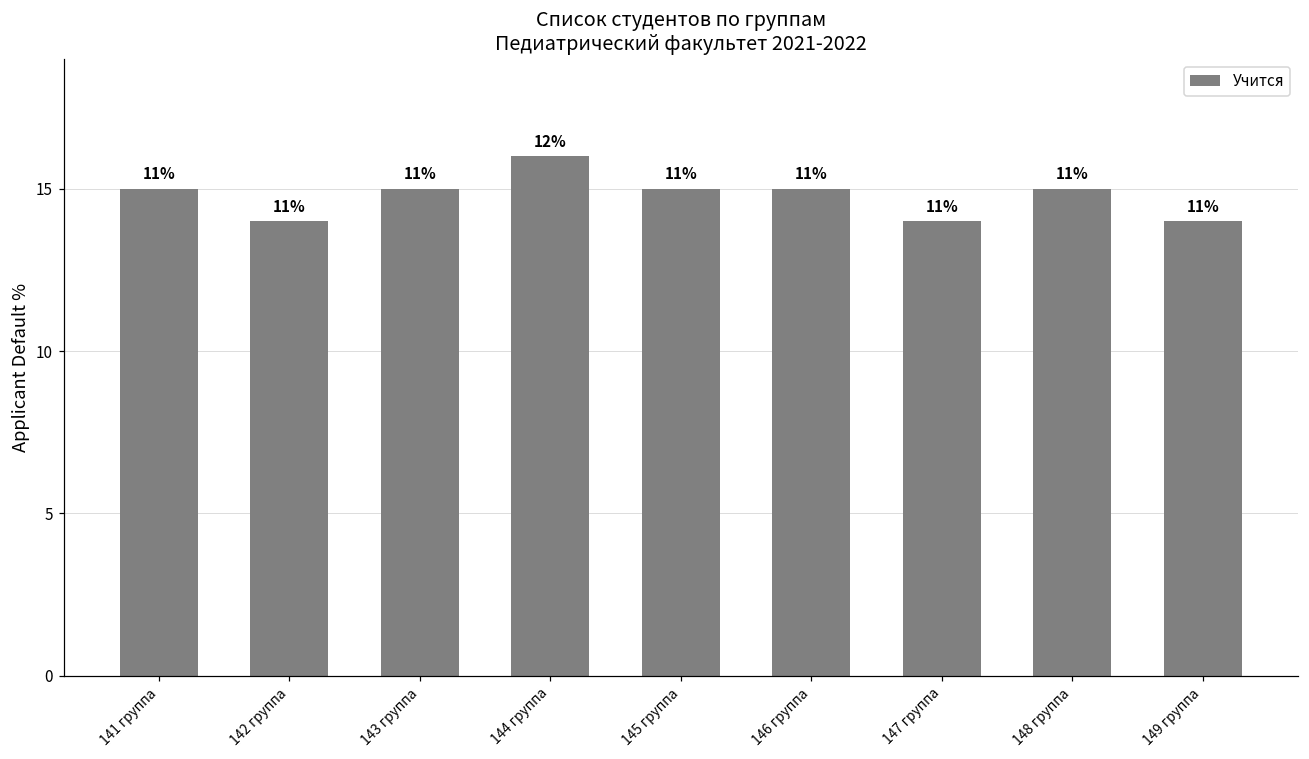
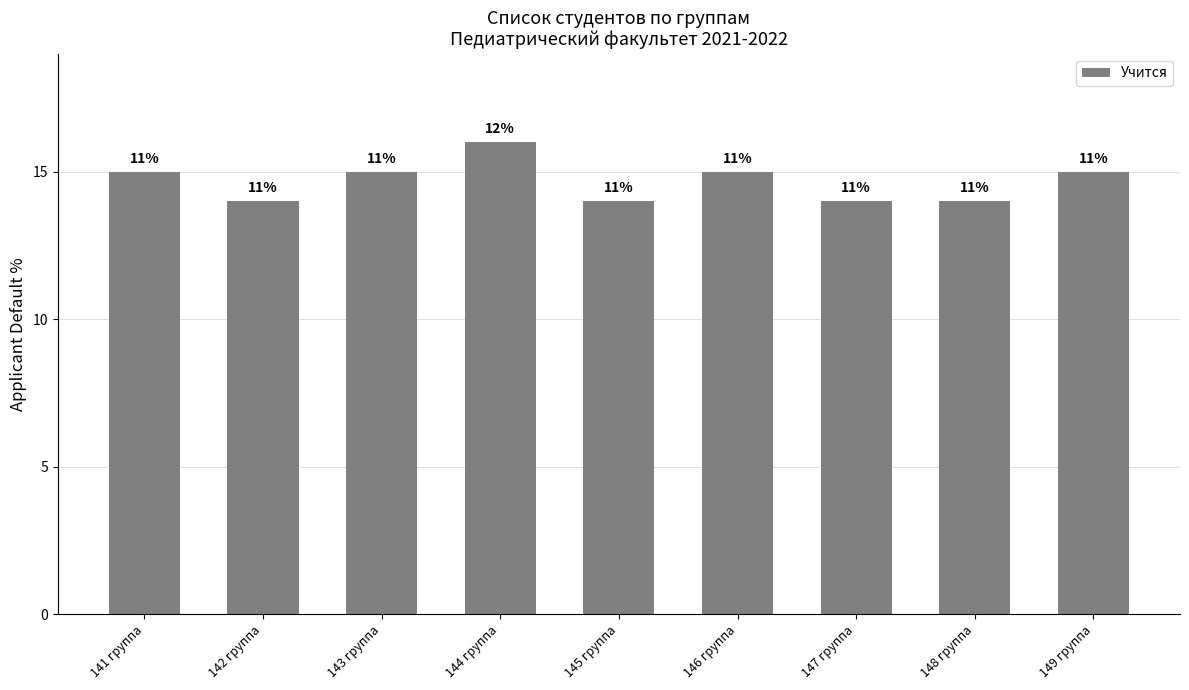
  {
-   "145 группа": 15,
-   "148 группа": 15,
-   "149 группа": 14
+   "145 группа": 14,
+   "148 группа": 14,
+   "149 группа": 15
  }
